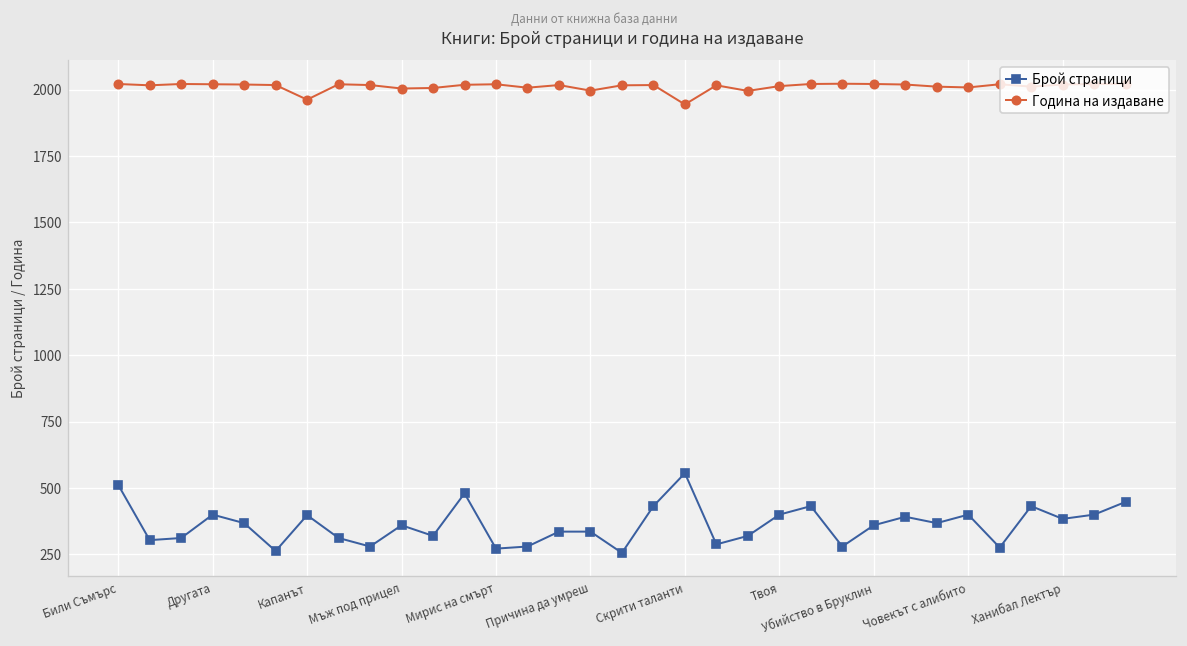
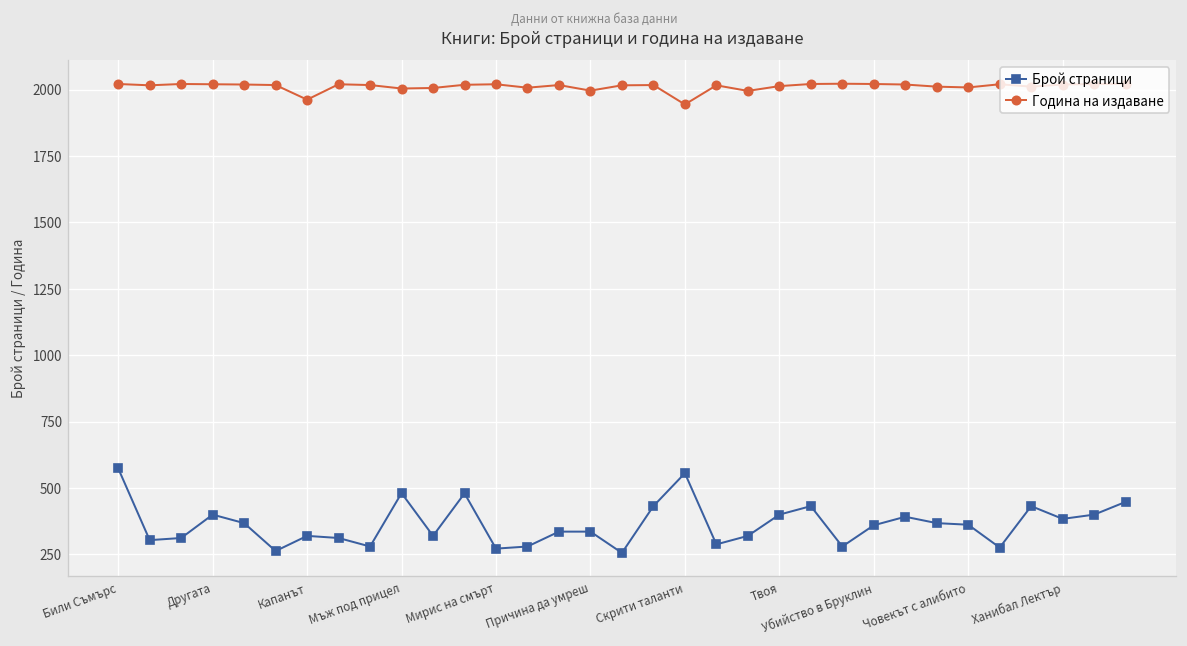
  {
    "Брой страници": {
-     "Били Съмърс": 510,
+     "Били Съмърс": 570,
      "Другата": 400,
-     "Капанът": 400,
-     "Мъж под прицел": 360,
+     "Капанът": 320,
+     "Мъж под прицел": 480,
      "Мирис на смърт": 270,
      "Причина да умреш": 340,
      "Скрити таланти": 560,
      "Твоя": 400,
      "Убийство в Бруклин": 360,
-     "Човекът с алибито": 400,
+     "Човекът с алибито": 360,
      "Ханибал Лектър": 380
    },
    "Година на издаване": {
      "Били Съмърс": 2020,
      "Другата": 2020,
      "Капанът": 1960,
      "Мъж под прицел": 2000,
      "Мирис на смърт": 2020,
      "Причина да умреш": 2000,
      "Скрити таланти": 1940,
      "Твоя": 2010,
      "Убийство в Бруклин": 2020,
      "Човекът с алибито": 2010
    }
  }
